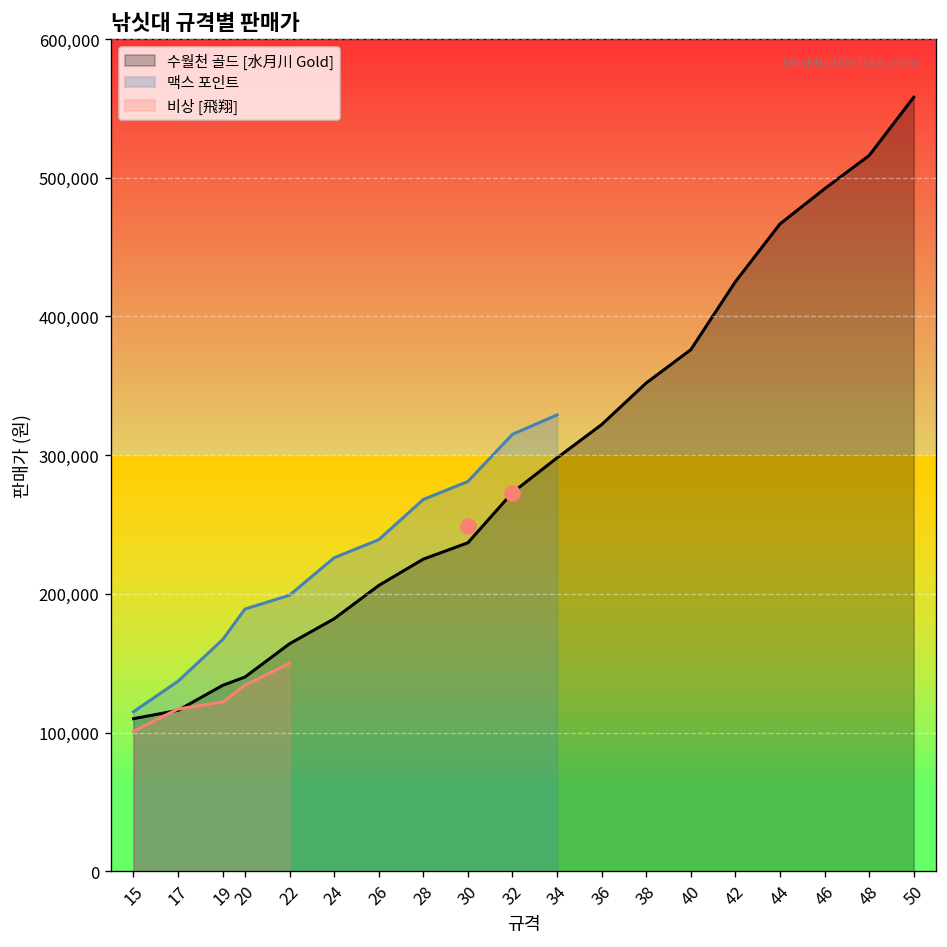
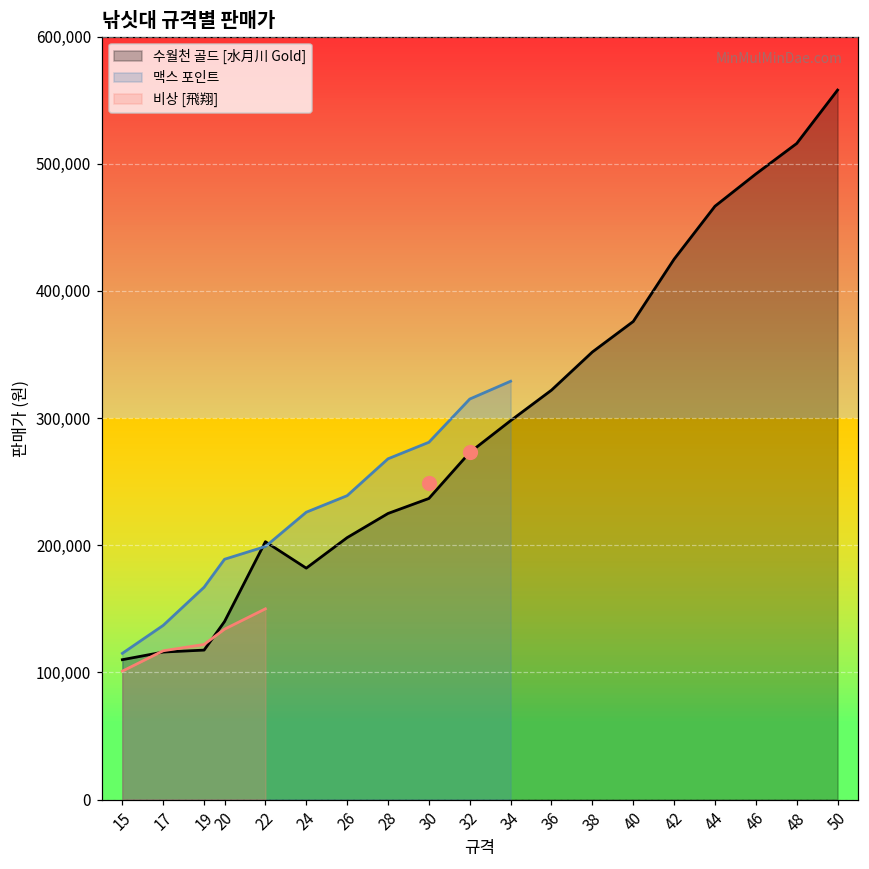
  {
    "수월천 골드 [水月川 Gold]": {
      "15": "110,000",
-     "19": "134,000",
+     "19": "118,000",
      "20": "140,000",
-     "22": "164,000",
+     "22": "203,000",
      "24": "182,000",
      "26": "206,000",
      "28": "225,000",
      "30": "237,000",
      "34": "298,000",
      "36": "322,000",
      "38": "352,000",
      "40": "376,000",
      "42": "425,000",
      "44": "467,000",
      "46": "492,000",
      "48": "516,000",
      "50": "558,000"
    },
    "맥스 포인트": {
      "15": "115,000",
      "17": "137,000",
      "19": "167,000",
      "20": "189,000",
      "22": "199,000",
      "24": "226,000",
      "26": "239,000",
      "28": "268,000",
      "30": "281,000",
      "32": "315,000",
      "34": "329,000"
    }
  }
